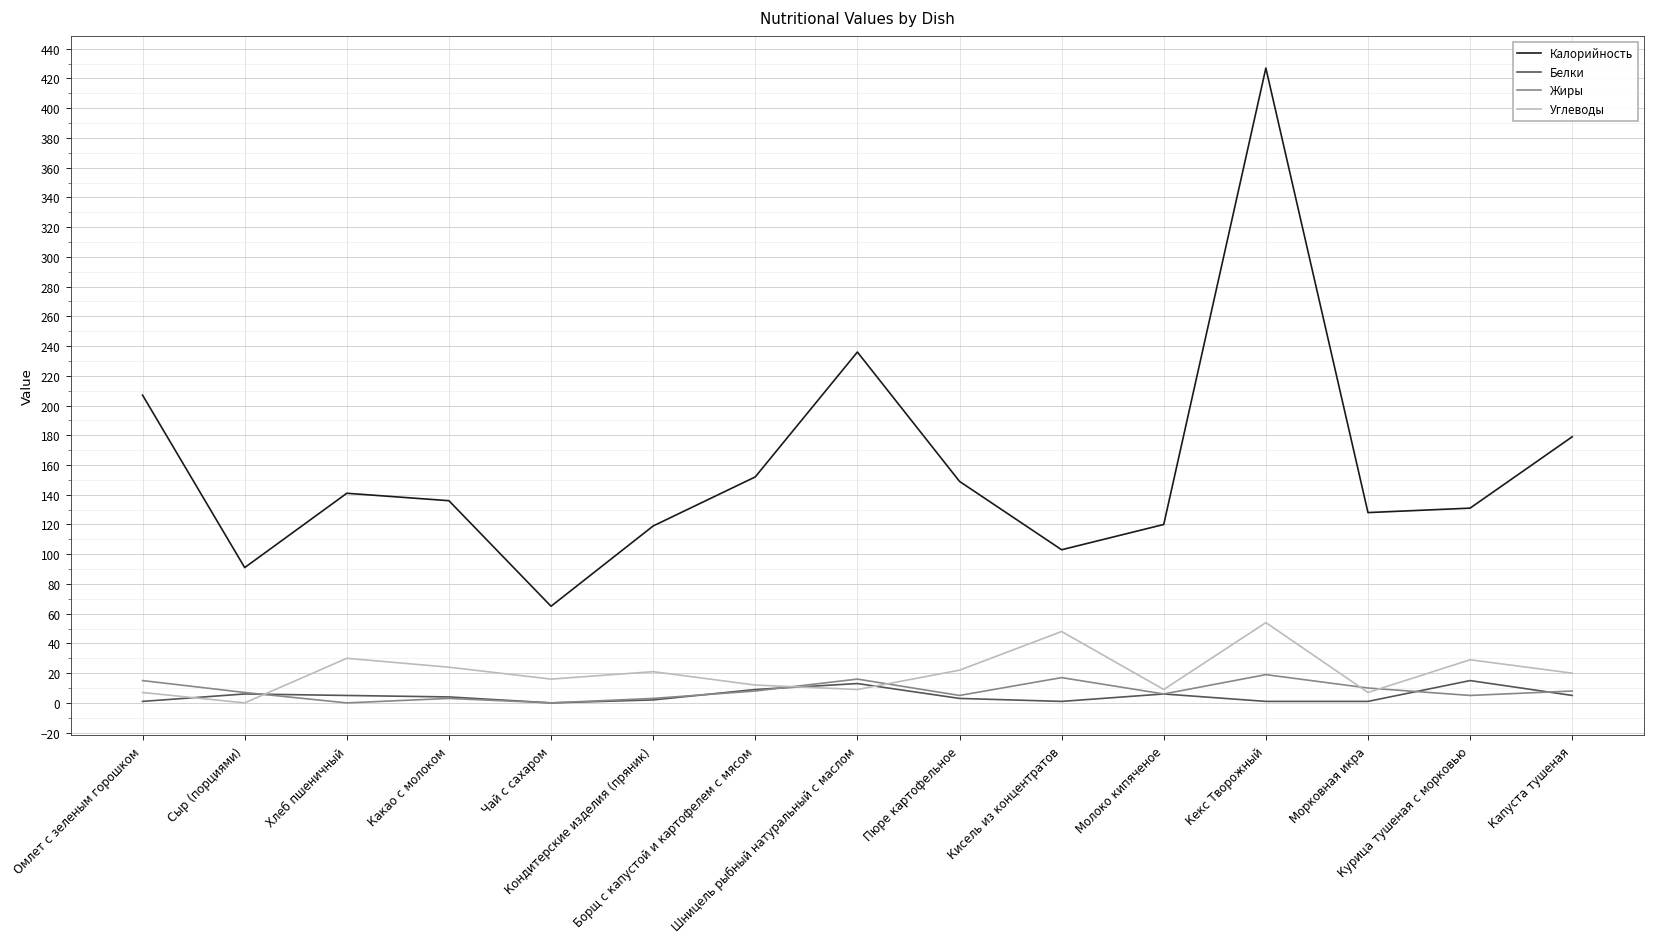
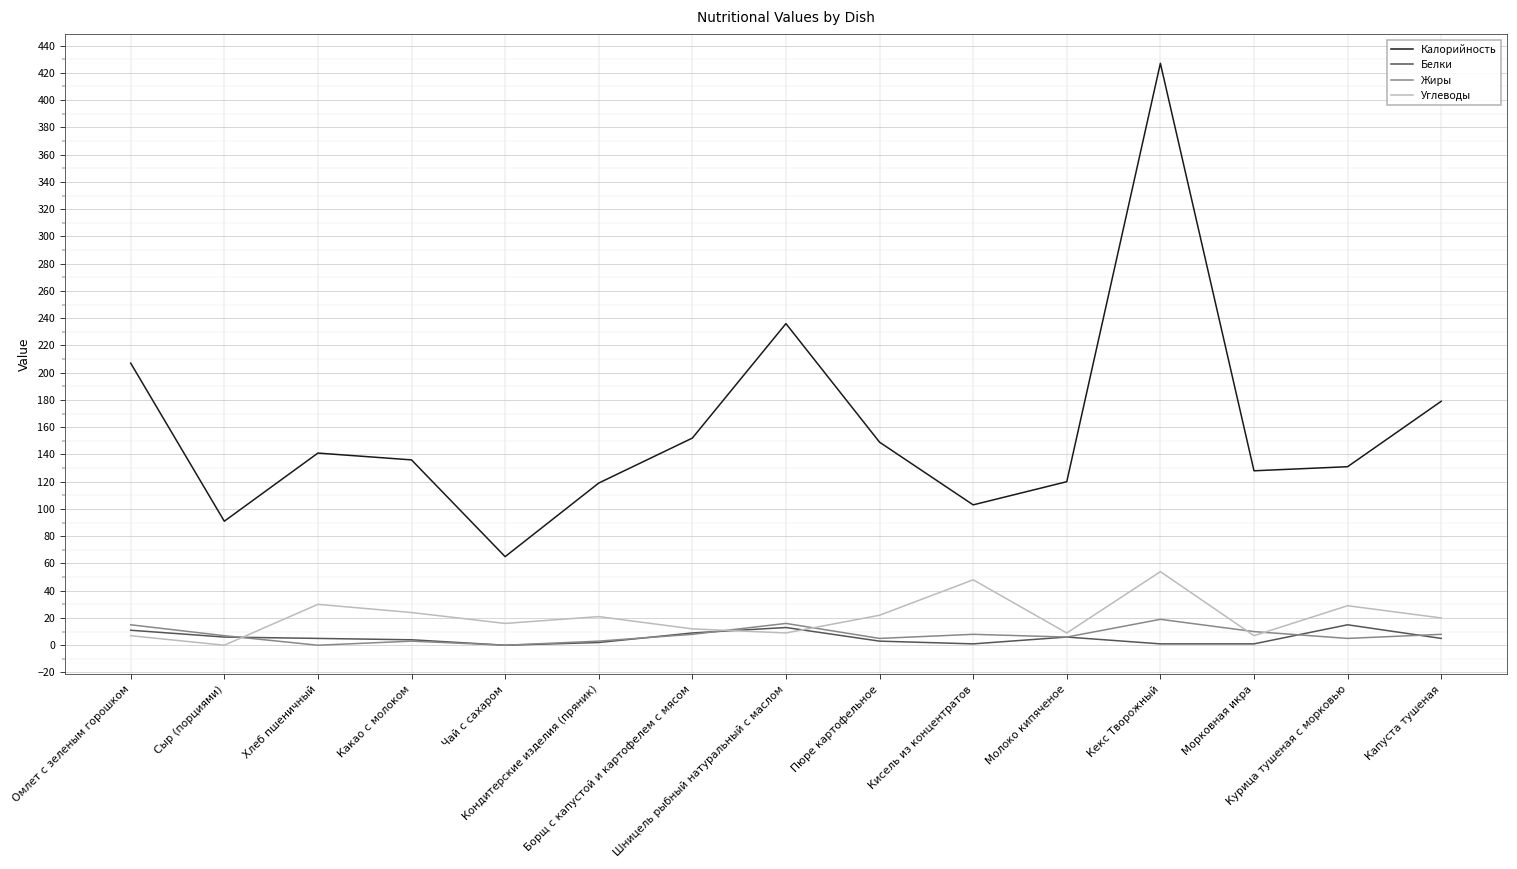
  {
    "Калорийность": {
      "Омлет с зеленым горошком": 207,
      "Сыр (порциями)": 91,
      "Хлеб пшеничный": 141,
      "Какао с молоком": 136,
      "Чай с сахаром": 65,
      "Кондитерские изделия (пряник)": 119,
      "Борщ с капустой и картофелем с мясом": 152,
      "Шницель рыбный натуральный с маслом": 236,
      "Пюре картофельное": 149,
      "Кисель из концентратов": 103,
      "Молоко кипяченое": 120,
      "Кекс Творожный": 427,
      "Морковная икра": 128,
      "Курица тушеная с морковью": 131,
      "Капуста тушеная": 179
    },
    "Белки": {
-     "Омлет с зеленым горошком": 1,
+     "Омлет с зеленым горошком": 11,
      "Хлеб пшеничный": 5,
      "Шницель рыбный натуральный с маслом": 13,
      "Кисель из концентратов": 1,
      "Кекс Творожный": 1,
      "Морковная икра": 1,
      "Курица тушеная с морковью": 15,
      "Капуста тушеная": 5
    },
    "Жиры": {
      "Омлет с зеленым горошком": 15,
      "Хлеб пшеничный": 0,
      "Шницель рыбный натуральный с маслом": 16,
-     "Кисель из концентратов": 17,
+     "Кисель из концентратов": 8,
      "Кекс Творожный": 19,
      "Морковная икра": 10,
      "Курица тушеная с морковью": 5,
      "Капуста тушеная": 8
    },
    "Углеводы": {
      "Омлет с зеленым горошком": 7,
      "Сыр (порциями)": 0,
      "Хлеб пшеничный": 30,
      "Какао с молоком": 24,
      "Чай с сахаром": 16,
      "Кондитерские изделия (пряник)": 21,
      "Борщ с капустой и картофелем с мясом": 12,
      "Шницель рыбный натуральный с маслом": 9,
      "Пюре картофельное": 22,
      "Кисель из концентратов": 48,
      "Молоко кипяченое": 9,
      "Кекс Творожный": 54,
      "Морковная икра": 7,
      "Курица тушеная с морковью": 29,
      "Капуста тушеная": 20
    }
  }
